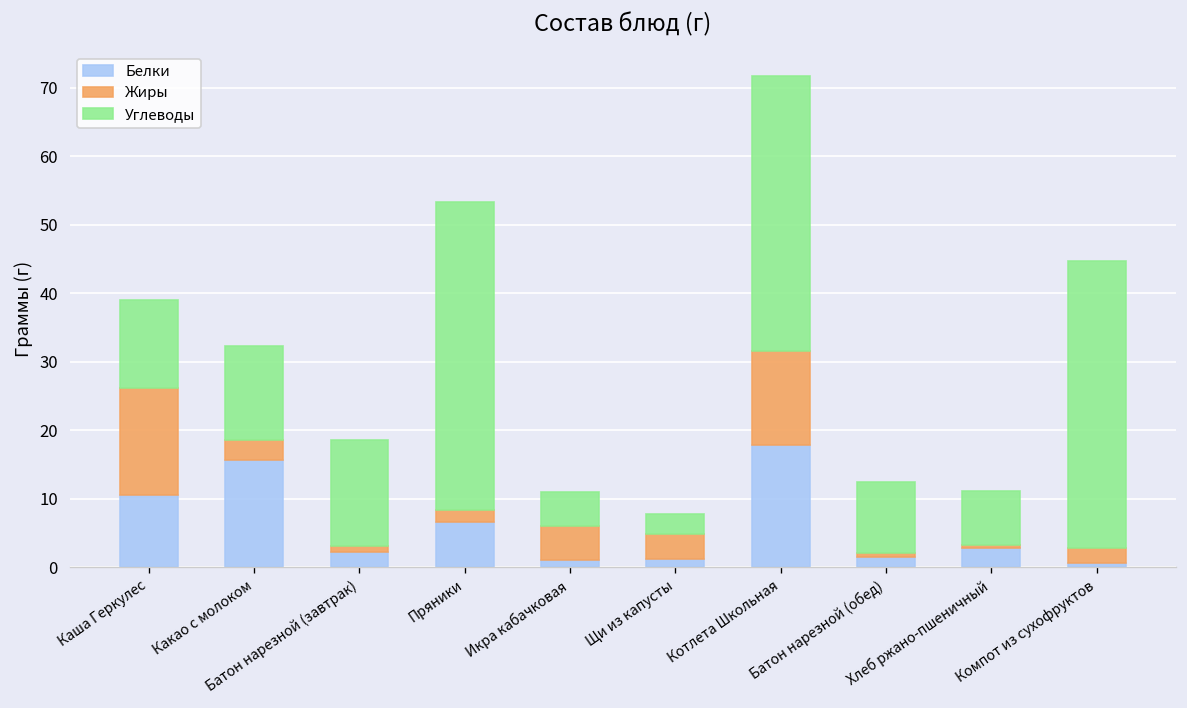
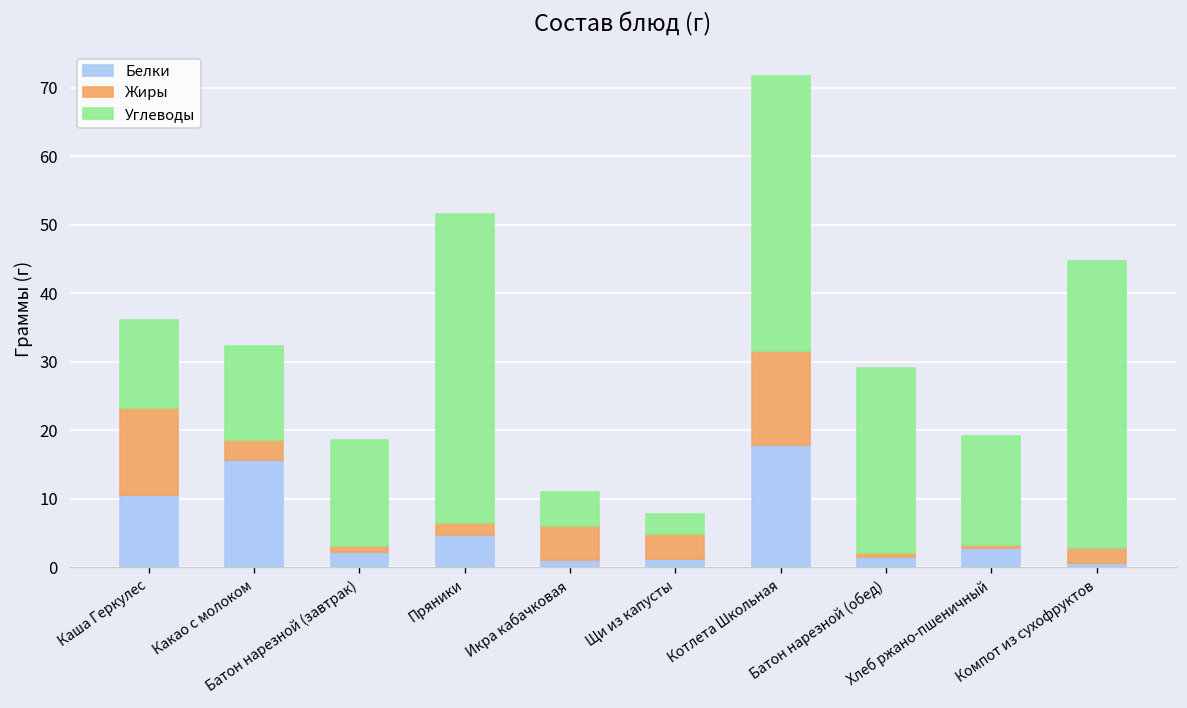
  {
    "Белки": {
      "Каша Геркулес": 10,
      "Какао с молоком": 16,
      "Батон нарезной (завтрак)": 2,
-     "Пряники": 7,
+     "Пряники": 5,
      "Икра кабачковая": 1,
      "Щи из капусты": 1,
      "Котлета Школьная": 18,
      "Батон нарезной (обед)": 2,
      "Хлеб ржано-пшеничный": 3,
      "Компот из сухофруктов": 1
    },
    "Жиры": {
-     "Каша Геркулес": 16,
+     "Каша Геркулес": 13,
      "Какао с молоком": 3,
      "Батон нарезной (завтрак)": 1,
      "Пряники": 2,
      "Икра кабачковая": 5,
      "Щи из капусты": 4,
      "Котлета Школьная": 14,
      "Батон нарезной (обед)": 1,
      "Хлеб ржано-пшеничный": 1,
      "Компот из сухофруктов": 2
    },
    "Углеводы": {
      "Каша Геркулес": 13,
      "Какао с молоком": 14,
      "Батон нарезной (завтрак)": 15,
      "Пряники": 45,
      "Икра кабачковая": 5,
      "Щи из капусты": 3,
      "Котлета Школьная": 40,
-     "Батон нарезной (обед)": 10,
-     "Хлеб ржано-пшеничный": 8,
+     "Батон нарезной (обед)": 27,
+     "Хлеб ржано-пшеничный": 16,
      "Компот из сухофруктов": 42
    }
  }
